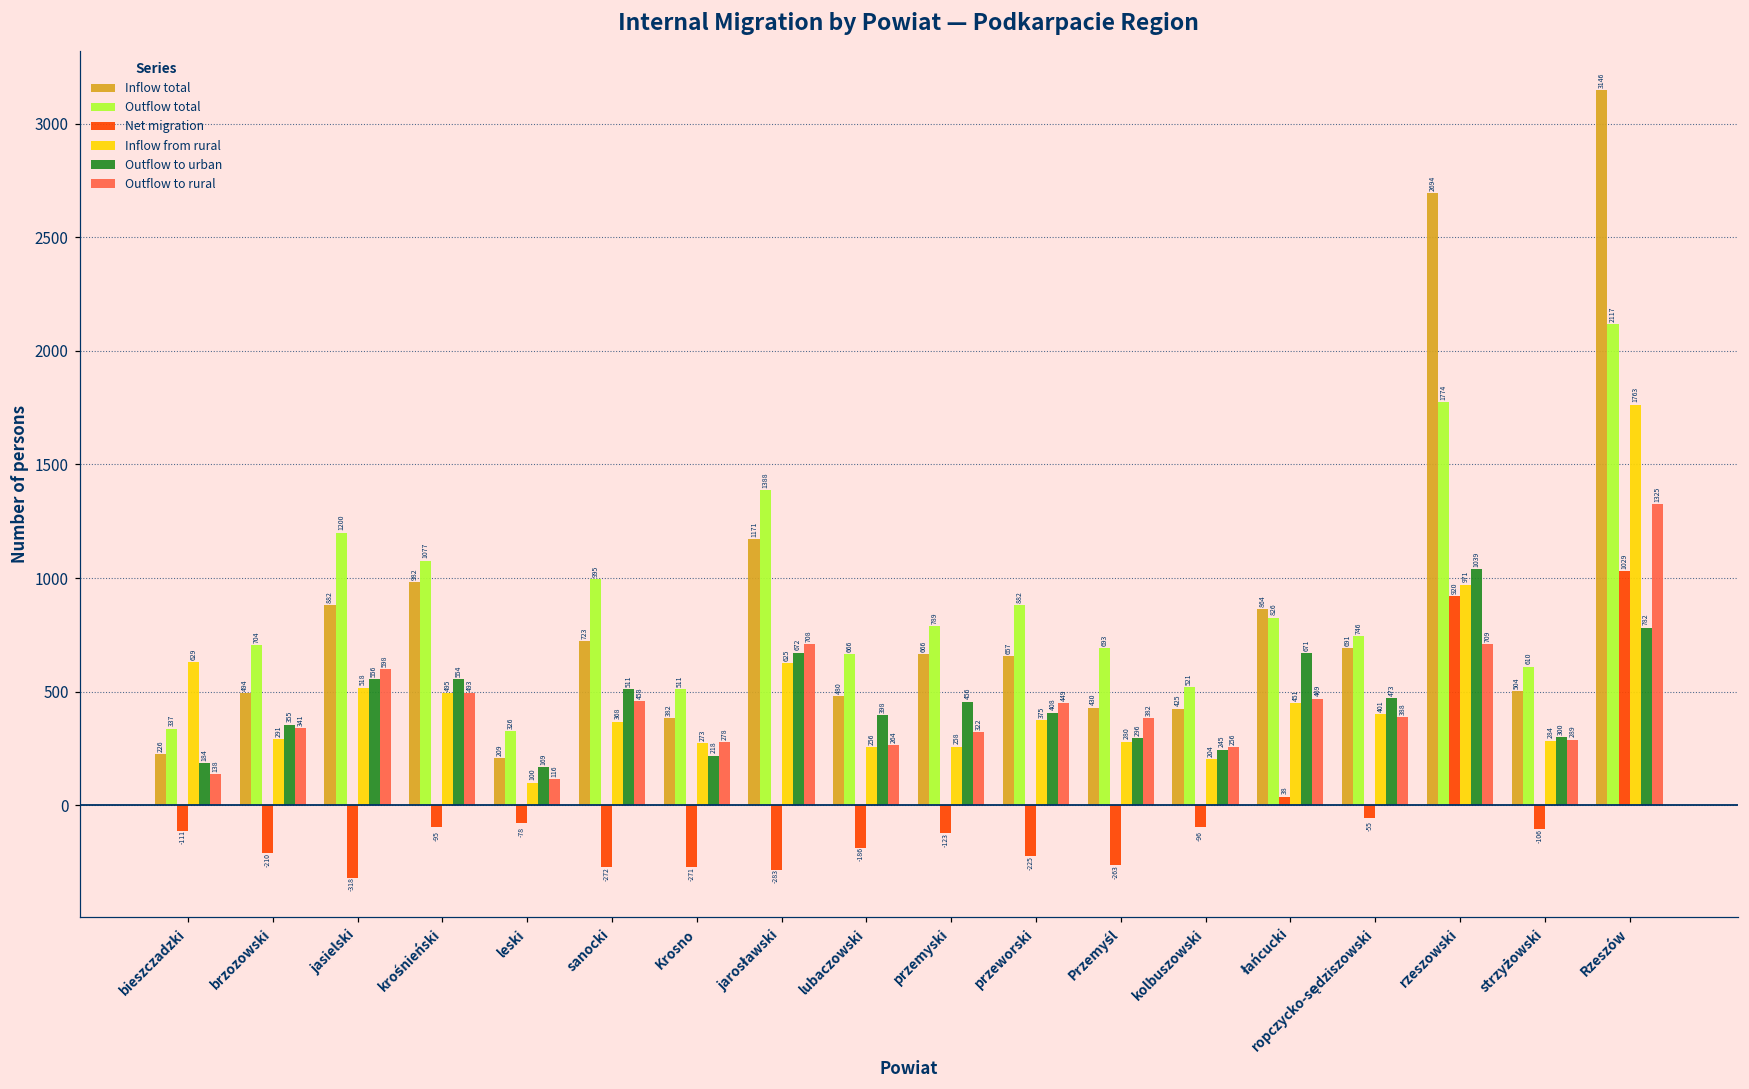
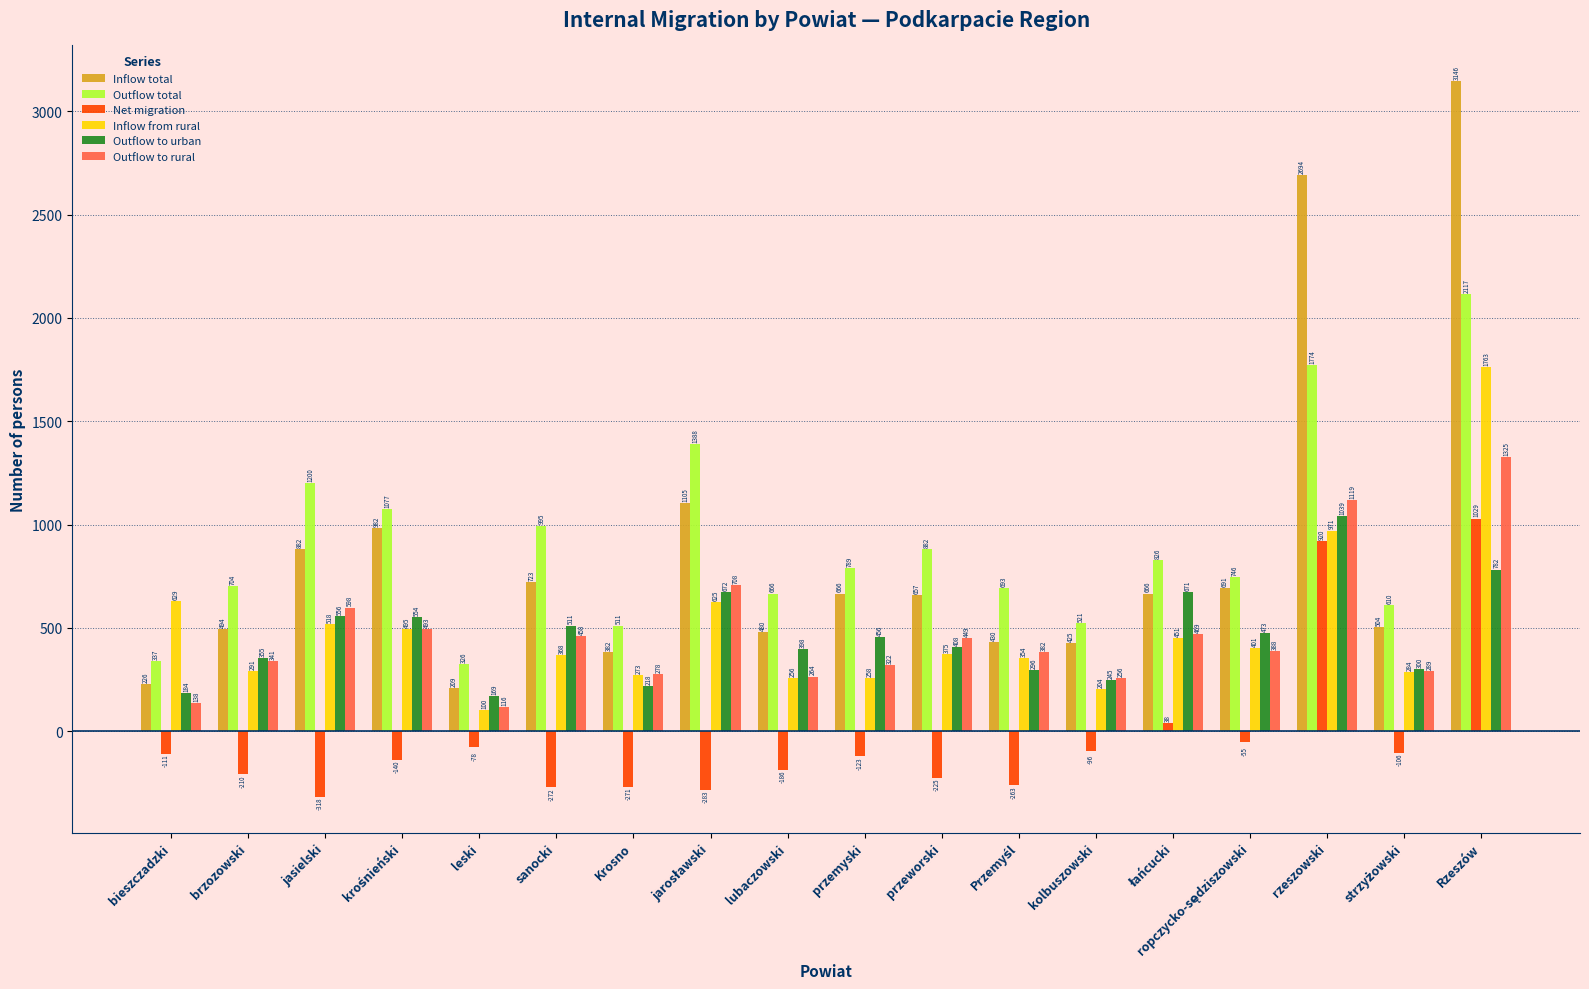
  {
    "Inflow total": {
      "bieszczadzki": 226,
      "brzozowski": 494,
      "jasielski": 882,
      "krośnieński": 982,
      "leski": 209,
      "sanocki": 723,
      "Krosno": 382,
-     "jarosławski": 1171,
+     "jarosławski": 1105,
      "lubaczowski": 480,
      "przemyski": 666,
      "przeworski": 657,
      "Przemyśl": 430,
      "kolbuszowski": 425,
-     "łańcucki": 864,
+     "łańcucki": 666,
      "ropczycko-sędziszowski": 691,
      "rzeszowski": 2694,
      "strzyżowski": 504,
      "Rzeszów": 3146
    },
    "Outflow total": {
      "bieszczadzki": 337,
      "brzozowski": 704,
      "jasielski": 1200,
      "krośnieński": 1077,
      "leski": 326,
      "sanocki": 995,
      "Krosno": 511,
      "jarosławski": 1388,
      "lubaczowski": 666,
      "przemyski": 789,
      "przeworski": 882,
      "Przemyśl": 693,
      "kolbuszowski": 521,
      "łańcucki": 826,
      "ropczycko-sędziszowski": 746,
      "rzeszowski": 1774,
      "strzyżowski": 610,
      "Rzeszów": 2117
    },
    "Net migration": {
      "bieszczadzki": -111,
      "brzozowski": -210,
      "jasielski": -318,
-     "krośnieński": -95,
+     "krośnieński": -140,
      "leski": -78,
      "sanocki": -272,
      "Krosno": -271,
      "jarosławski": -283,
      "lubaczowski": -186,
      "przemyski": -123,
      "przeworski": -225,
      "Przemyśl": -263,
      "kolbuszowski": -96,
      "łańcucki": 38,
      "ropczycko-sędziszowski": -55,
      "rzeszowski": 920,
      "strzyżowski": -106,
      "Rzeszów": 1029
    },
    "Inflow from rural": {
      "bieszczadzki": 629,
      "brzozowski": 291,
      "jasielski": 518,
      "krośnieński": 495,
      "leski": 100,
      "sanocki": 368,
      "Krosno": 273,
      "jarosławski": 625,
      "lubaczowski": 256,
      "przemyski": 258,
      "przeworski": 375,
-     "Przemyśl": 280,
+     "Przemyśl": 354,
      "kolbuszowski": 204,
      "łańcucki": 451,
      "ropczycko-sędziszowski": 401,
      "rzeszowski": 971,
      "strzyżowski": 284,
      "Rzeszów": 1763
    },
    "Outflow to urban": {
      "bieszczadzki": 184,
      "brzozowski": 355,
      "jasielski": 556,
      "krośnieński": 554,
      "leski": 169,
      "sanocki": 511,
      "Krosno": 218,
      "jarosławski": 672,
      "lubaczowski": 398,
      "przemyski": 456,
      "przeworski": 408,
      "Przemyśl": 296,
      "kolbuszowski": 245,
      "łańcucki": 671,
      "ropczycko-sędziszowski": 473,
      "rzeszowski": 1039,
      "strzyżowski": 300,
      "Rzeszów": 782
    },
    "Outflow to rural": {
      "bieszczadzki": 138,
      "brzozowski": 341,
      "jasielski": 598,
      "krośnieński": 493,
      "leski": 116,
      "sanocki": 458,
      "Krosno": 278,
      "jarosławski": 708,
      "lubaczowski": 264,
      "przemyski": 322,
      "przeworski": 449,
      "Przemyśl": 382,
      "kolbuszowski": 256,
      "łańcucki": 469,
      "ropczycko-sędziszowski": 388,
-     "rzeszowski": 709,
+     "rzeszowski": 1119,
      "strzyżowski": 289,
      "Rzeszów": 1325
    }
  }
